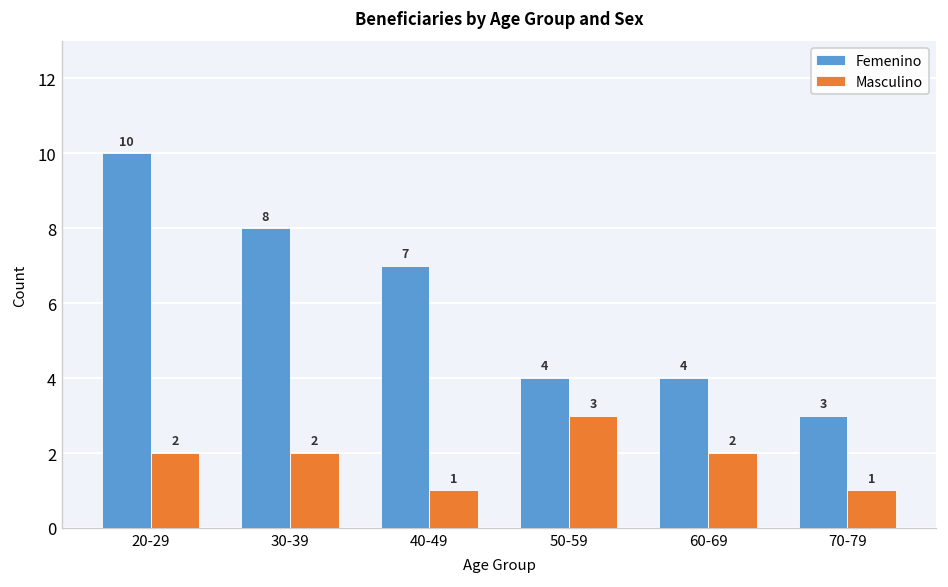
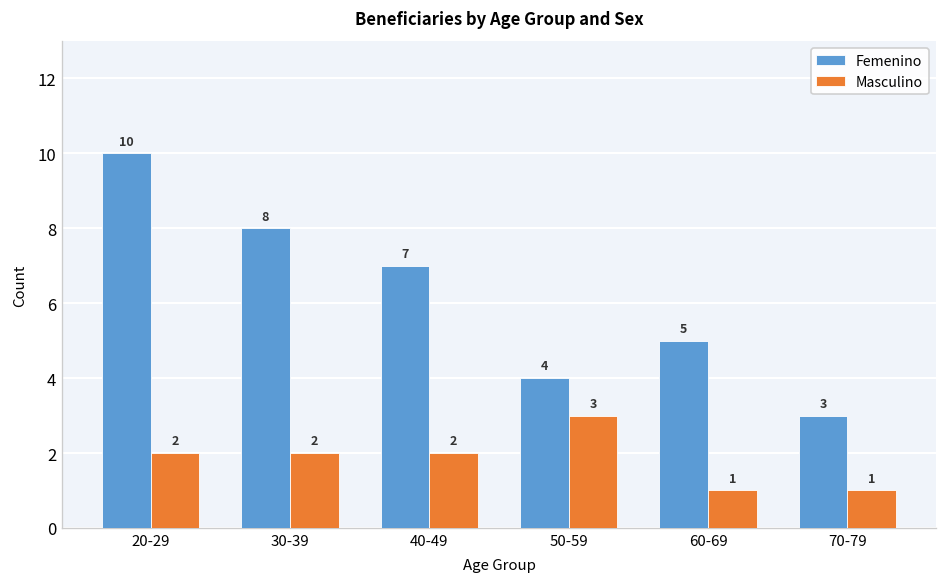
  {
    "Femenino": {
      "20-29": 10,
      "30-39": 8,
      "40-49": 7,
      "50-59": 4,
-     "60-69": 4,
+     "60-69": 5,
      "70-79": 3
    },
    "Masculino": {
      "20-29": 2,
      "30-39": 2,
-     "40-49": 1,
+     "40-49": 2,
      "50-59": 3,
-     "60-69": 2,
+     "60-69": 1,
      "70-79": 1
    }
  }
